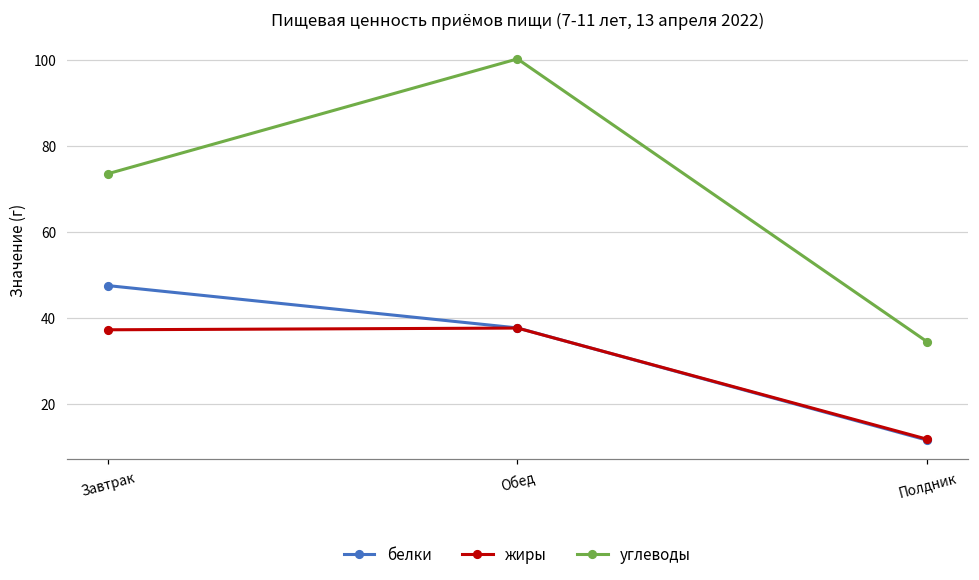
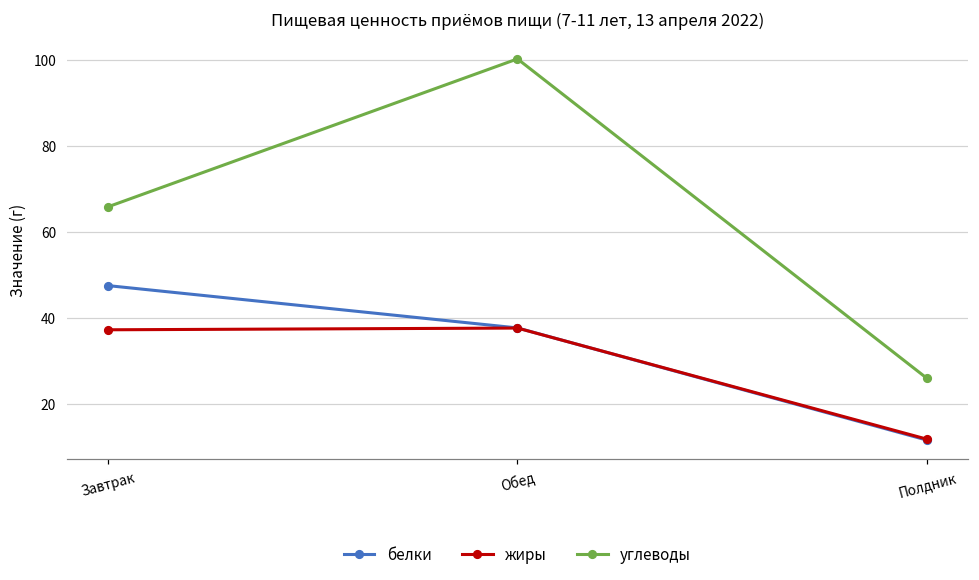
  {
    "белки": {
      "Завтрак": 48
    },
    "жиры": {
      "Завтрак": 37
    },
    "углеводы": {
-     "Завтрак": 74,
+     "Завтрак": 66,
      "Обед": 100,
-     "Полдник": 34
+     "Полдник": 26
    }
  }
